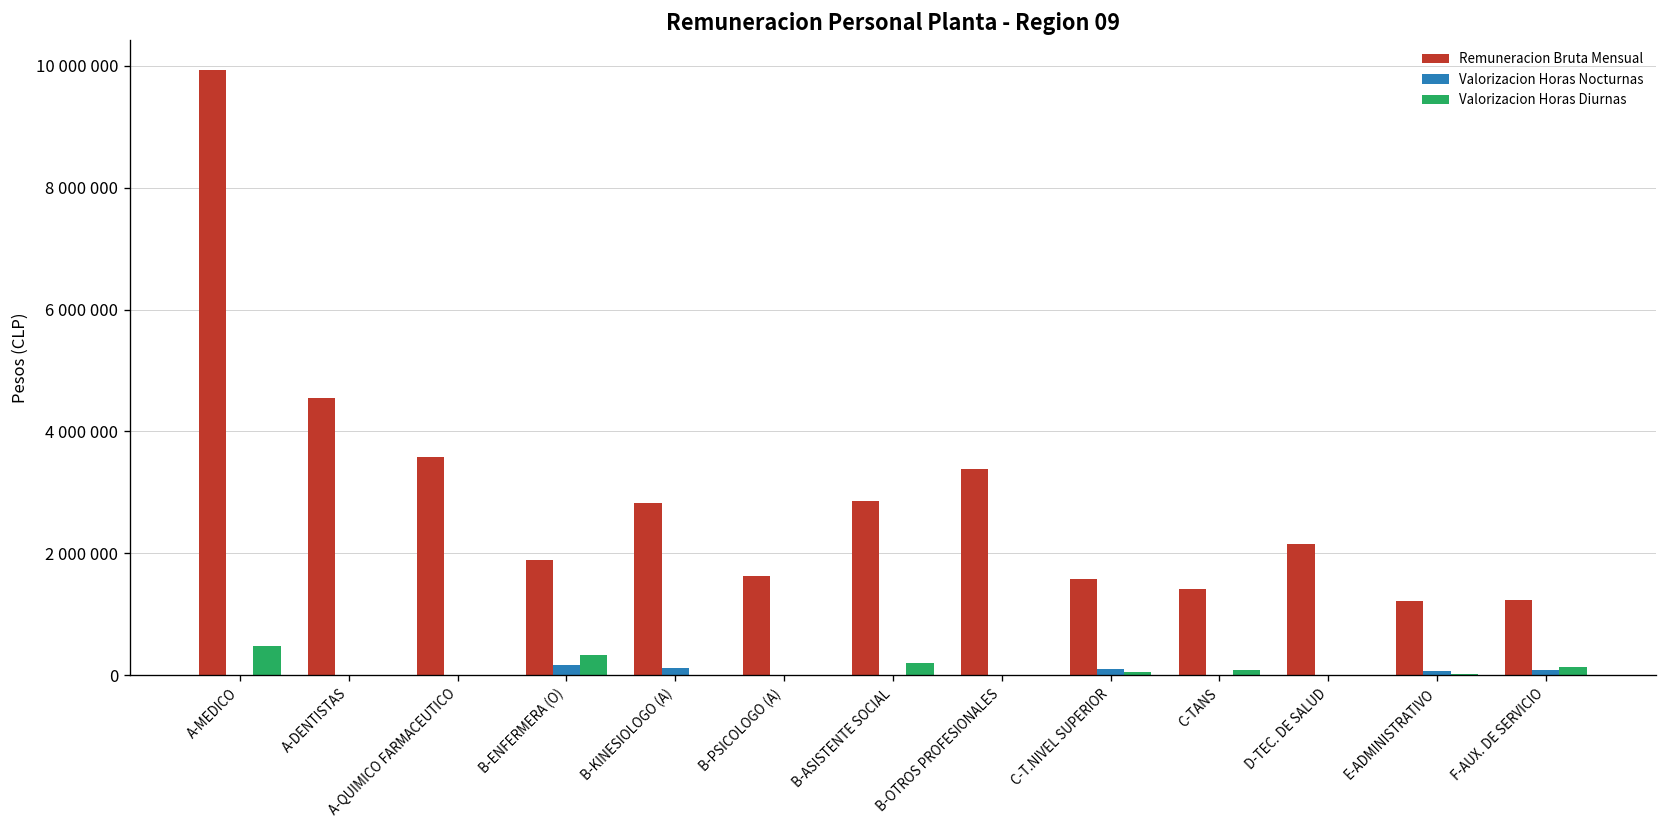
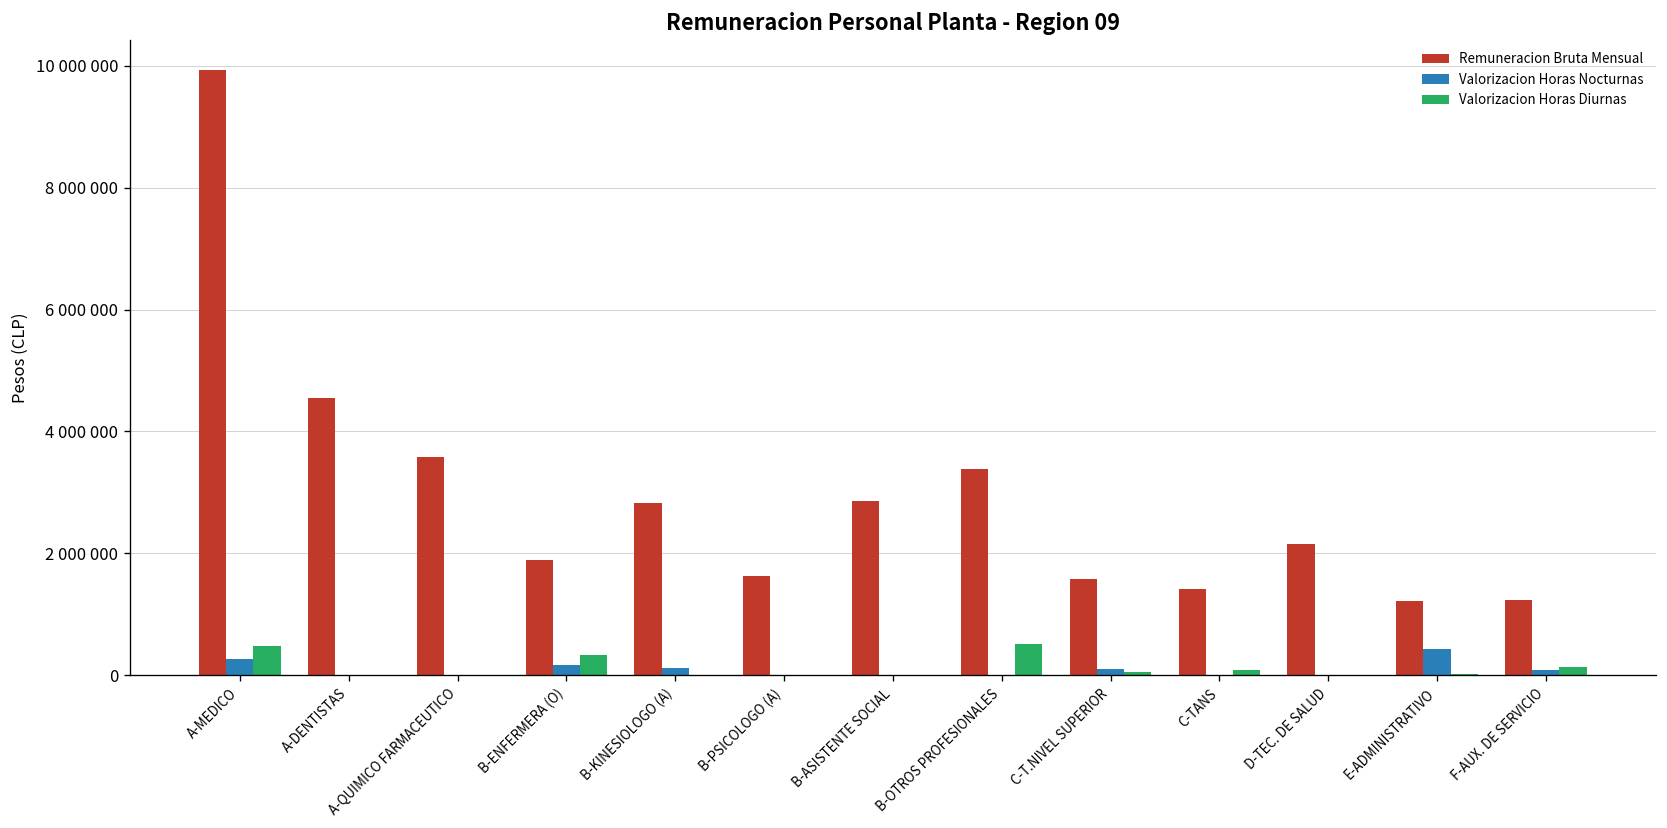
  {
    "Remuneracion Bruta Mensual": {
      "A-MEDICO": 9900000,
      "A-DENTISTAS": 4600000,
      "A-QUIMICO FARMACEUTICO": 3600000,
      "B-ENFERMERA (O)": 1900000,
      "B-KINESIOLOGO (A)": 2800000,
      "B-PSICOLOGO (A)": 1600000,
      "B-ASISTENTE SOCIAL": 2800000,
      "B-OTROS PROFESIONALES": 3400000,
      "C-T.NIVEL SUPERIOR": 1600000,
      "C-TANS": 1400000,
      "D-TEC. DE SALUD": 2100000,
      "E-ADMINISTRATIVO": 1200000,
      "F-AUX. DE SERVICIO": 1200000
    },
    "Valorizacion Horas Nocturnas": {
-     "A-MEDICO": 0,
+     "A-MEDICO": 300000,
      "A-DENTISTAS": 0,
      "A-QUIMICO FARMACEUTICO": 0,
      "B-ENFERMERA (O)": 200000,
      "B-KINESIOLOGO (A)": 100000,
      "B-PSICOLOGO (A)": 0,
      "B-ASISTENTE SOCIAL": 0,
      "B-OTROS PROFESIONALES": 0,
      "C-T.NIVEL SUPERIOR": 100000,
      "C-TANS": 0,
      "D-TEC. DE SALUD": 0,
-     "E-ADMINISTRATIVO": 100000,
+     "E-ADMINISTRATIVO": 400000,
      "F-AUX. DE SERVICIO": 100000
    },
    "Valorizacion Horas Diurnas": {
      "A-MEDICO": 500000,
      "A-DENTISTAS": 0,
      "A-QUIMICO FARMACEUTICO": 0,
      "B-ENFERMERA (O)": 300000,
      "B-KINESIOLOGO (A)": 0,
      "B-PSICOLOGO (A)": 0,
-     "B-ASISTENTE SOCIAL": 200000,
-     "B-OTROS PROFESIONALES": 0,
+     "B-ASISTENTE SOCIAL": 0,
+     "B-OTROS PROFESIONALES": 500000,
      "C-T.NIVEL SUPERIOR": 100000,
      "C-TANS": 100000,
      "D-TEC. DE SALUD": 0,
      "F-AUX. DE SERVICIO": 100000
    }
  }
